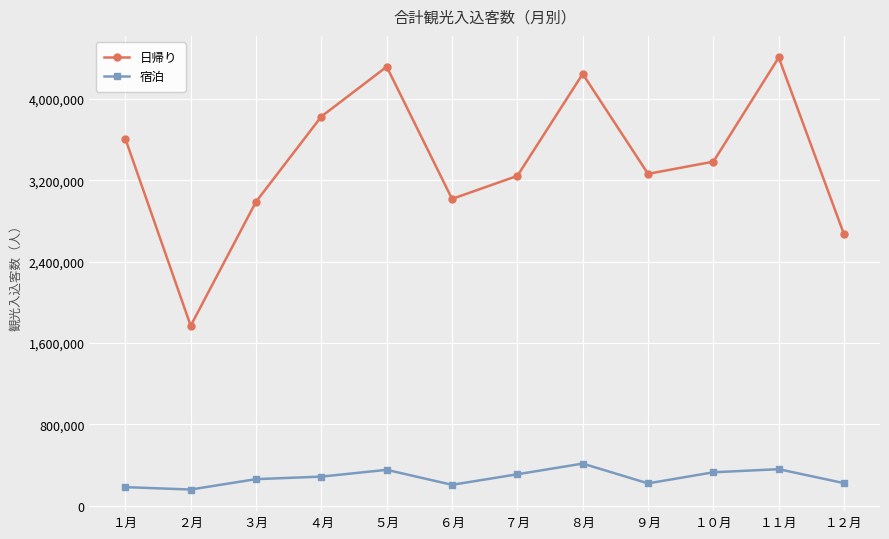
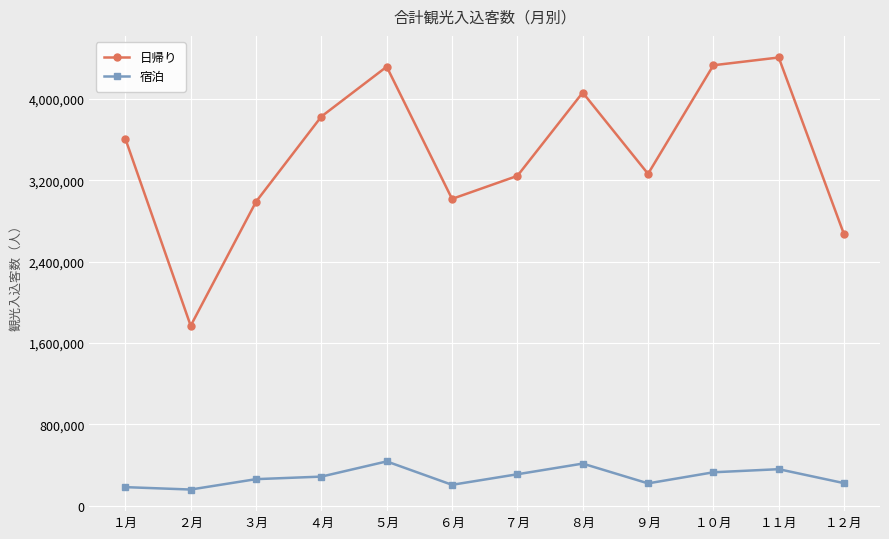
  {
    "日帰り": {
      "１月": "3,610,000",
      "２月": "1,770,000",
      "３月": "2,990,000",
      "４月": "3,830,000",
      "５月": "4,320,000",
      "６月": "3,020,000",
      "７月": "3,240,000",
-     "８月": "4,250,000",
+     "８月": "4,060,000",
      "９月": "3,260,000",
-     "１０月": "3,380,000",
+     "１０月": "4,330,000",
      "１１月": "4,410,000",
      "１２月": "2,670,000"
    },
    "宿泊": {
      "１月": "180,000",
      "２月": "160,000",
      "３月": "260,000",
      "４月": "290,000",
-     "５月": "350,000",
+     "５月": "440,000",
      "６月": "210,000",
      "７月": "310,000",
      "８月": "410,000",
      "９月": "220,000",
      "１０月": "330,000",
      "１１月": "360,000",
      "１２月": "220,000"
    }
  }
